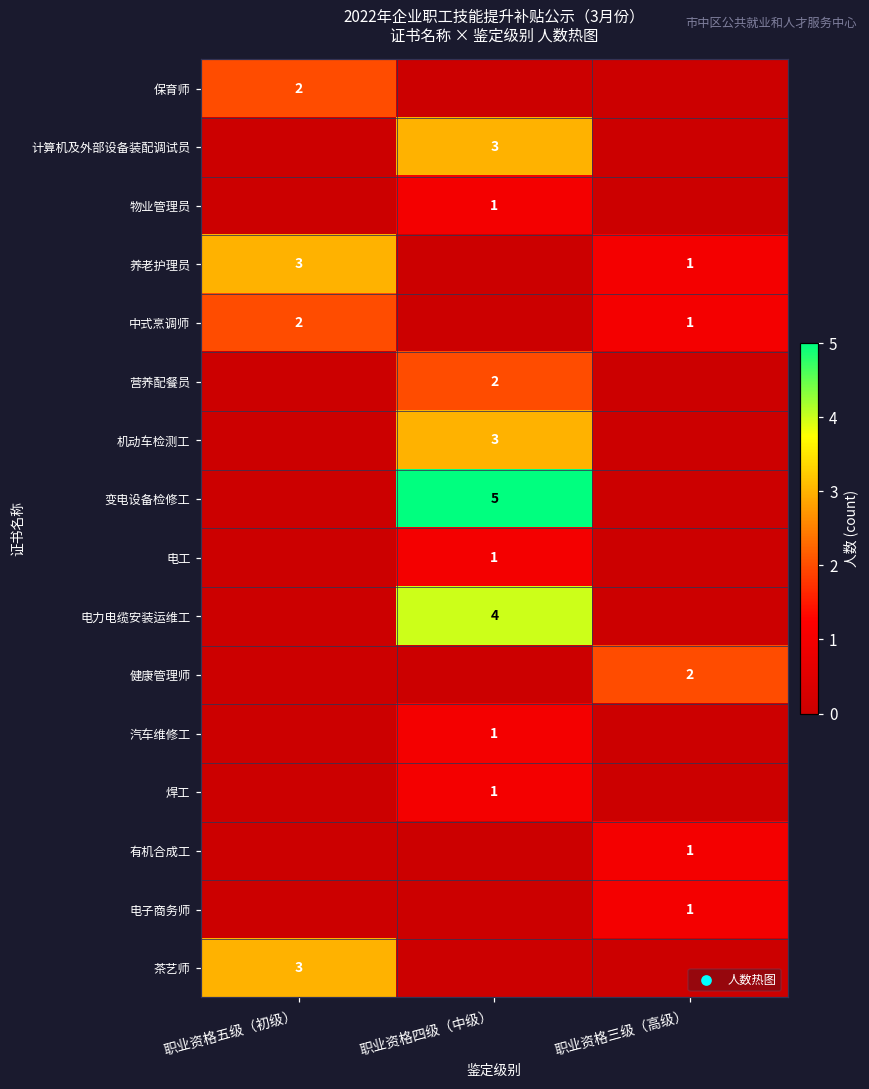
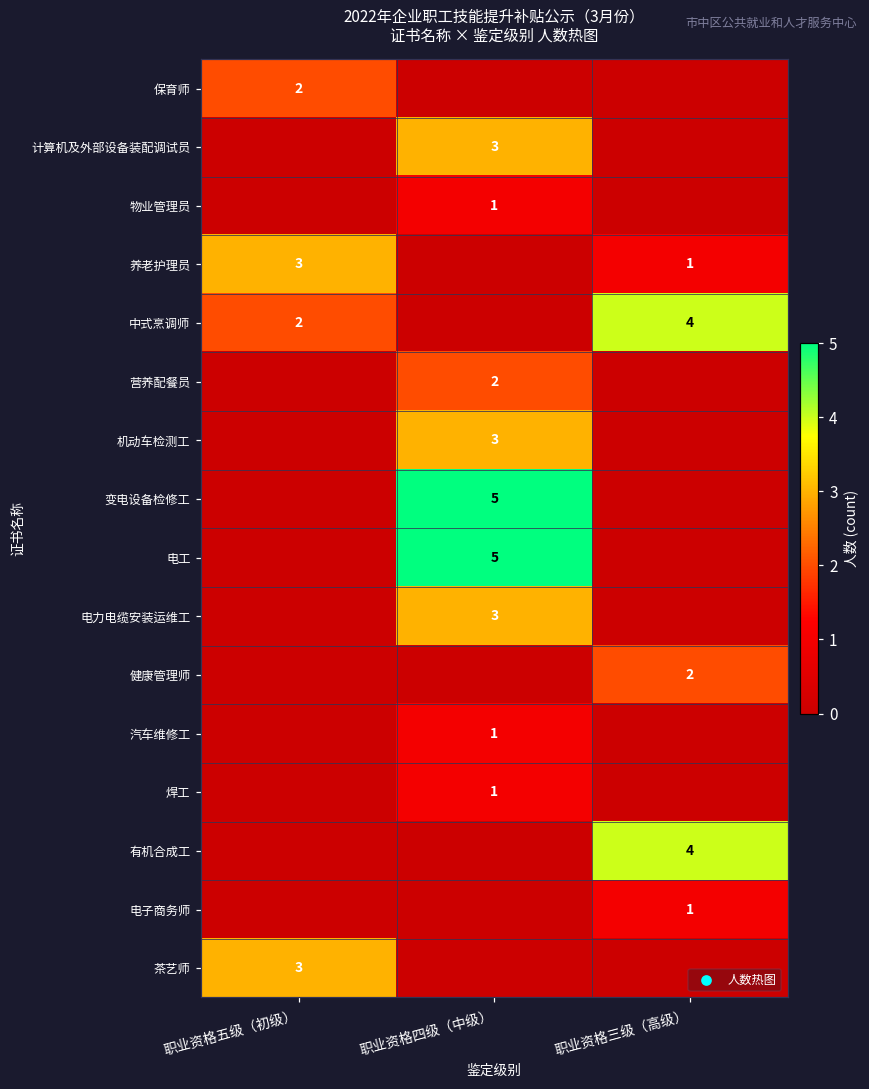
  {
    "保育师": {
      "职业资格五级（初级）": 2
    },
    "计算机及外部设备装配调试员": {
      "职业资格四级（中级）": 3
    },
    "物业管理员": {
      "职业资格四级（中级）": 1
    },
    "养老护理员": {
      "职业资格五级（初级）": 3,
      "职业资格三级（高级）": 1
    },
    "中式烹调师": {
      "职业资格五级（初级）": 2,
-     "职业资格三级（高级）": 1
+     "职业资格三级（高级）": 4
    },
    "营养配餐员": {
      "职业资格四级（中级）": 2
    },
    "机动车检测工": {
      "职业资格四级（中级）": 3
    },
    "变电设备检修工": {
      "职业资格四级（中级）": 5
    },
    "电工": {
-     "职业资格四级（中级）": 1
+     "职业资格四级（中级）": 5
    },
    "电力电缆安装运维工": {
-     "职业资格四级（中级）": 4
+     "职业资格四级（中级）": 3
    },
    "健康管理师": {
      "职业资格三级（高级）": 2
    },
    "汽车维修工": {
      "职业资格四级（中级）": 1
    },
    "焊工": {
      "职业资格四级（中级）": 1
    },
    "有机合成工": {
-     "职业资格三级（高级）": 1
+     "职业资格三级（高级）": 4
    },
    "电子商务师": {
      "职业资格三级（高级）": 1
    },
    "茶艺师": {
      "职业资格五级（初级）": 3
    }
  }
